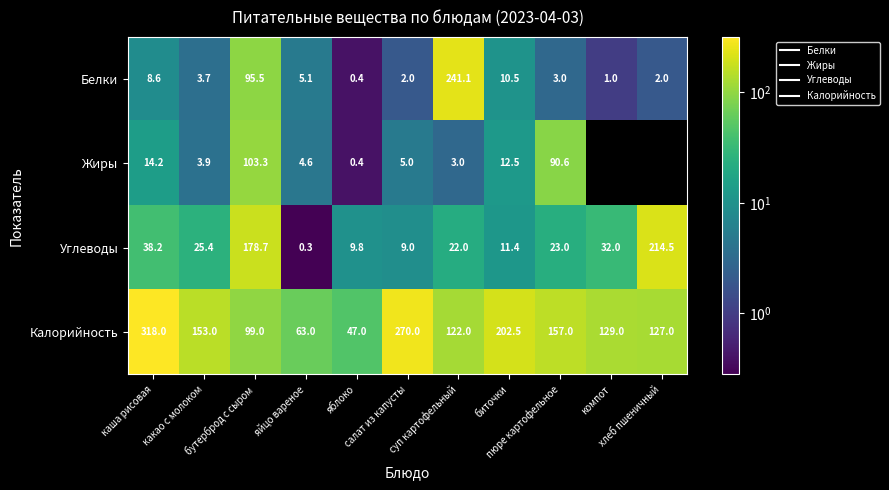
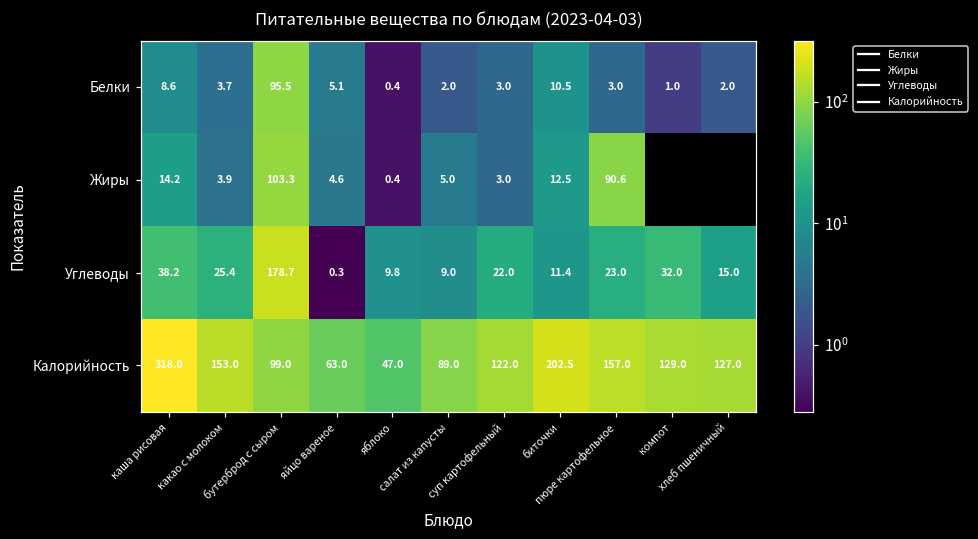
  {
    "Белки": {
      "каша рисовая": 8.6,
      "какао с молоком": 3.7,
      "бутерброд с сыром": 95.5,
      "яйцо вареное": 5.1,
      "яблоко": 0.4,
      "салат из капусты": 2.0,
-     "суп картофельный": 241.1,
+     "суп картофельный": 3.0,
      "биточки": 10.5,
      "пюре картофельное": 3.0,
      "компот": 1.0,
      "хлеб пшеничный": 2.0
    },
    "Жиры": {
      "каша рисовая": 14.2,
      "какао с молоком": 3.9,
      "бутерброд с сыром": 103.3,
      "яйцо вареное": 4.6,
      "яблоко": 0.4,
      "салат из капусты": 5.0,
      "суп картофельный": 3.0,
      "биточки": 12.5,
      "пюре картофельное": 90.6
    },
    "Углеводы": {
      "каша рисовая": 38.2,
      "какао с молоком": 25.4,
      "бутерброд с сыром": 178.7,
      "яйцо вареное": 0.3,
      "яблоко": 9.8,
      "салат из капусты": 9.0,
      "суп картофельный": 22.0,
      "биточки": 11.4,
      "пюре картофельное": 23.0,
      "компот": 32.0,
-     "хлеб пшеничный": 214.5
+     "хлеб пшеничный": 15.0
    },
    "Калорийность": {
      "каша рисовая": 318.0,
      "какао с молоком": 153.0,
      "бутерброд с сыром": 99.0,
      "яйцо вареное": 63.0,
      "яблоко": 47.0,
-     "салат из капусты": 270.0,
+     "салат из капусты": 89.0,
      "суп картофельный": 122.0,
      "биточки": 202.5,
      "пюре картофельное": 157.0,
      "компот": 129.0,
      "хлеб пшеничный": 127.0
    }
  }
